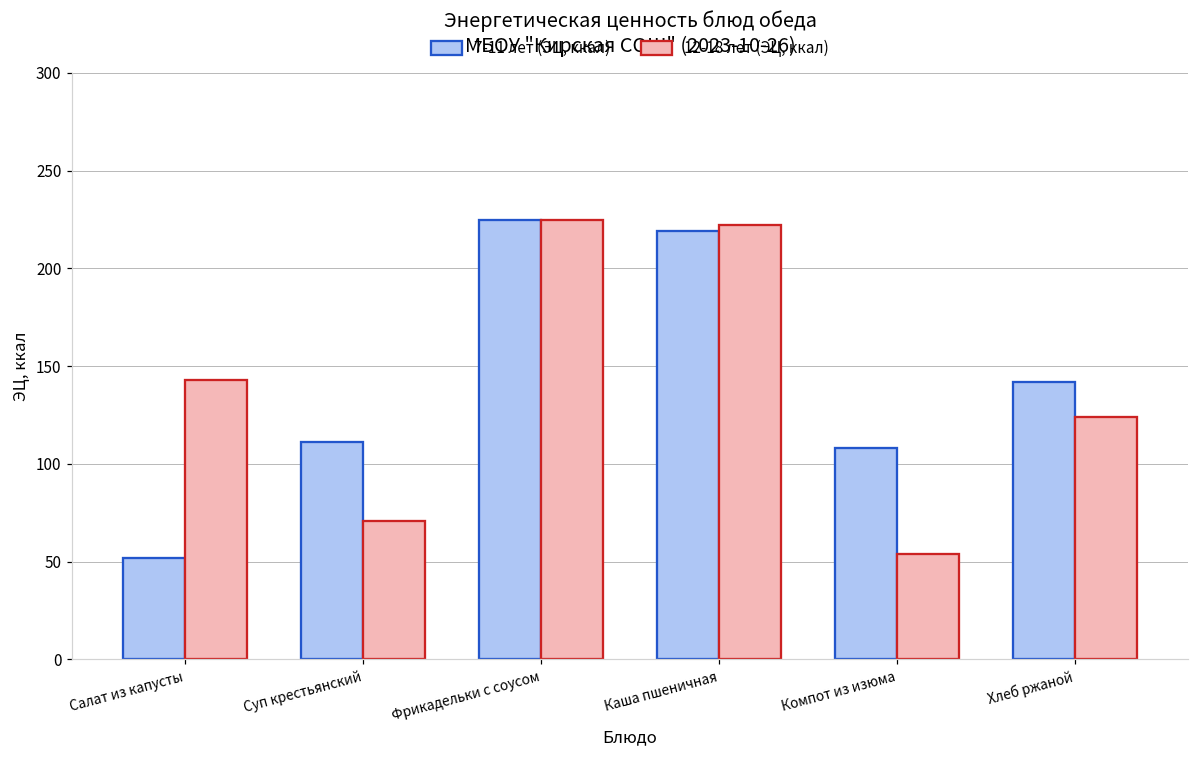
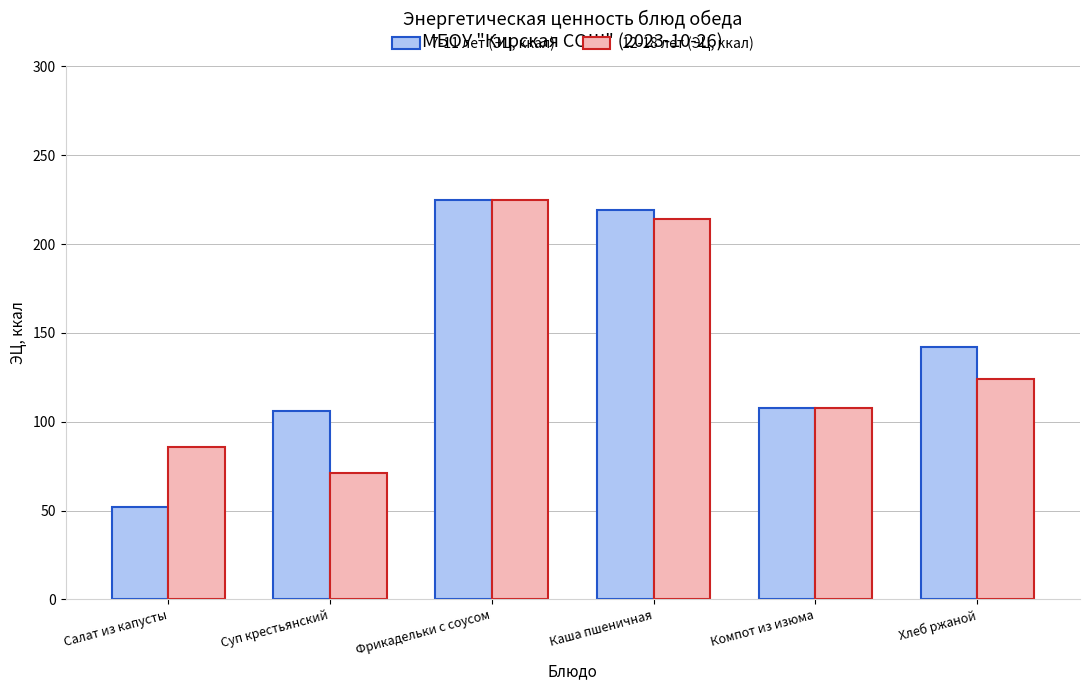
  {
    "7-11 лет (ЭЦ, ккал)": {
      "Салат из капусты": 52,
-     "Суп крестьянский": 111,
+     "Суп крестьянский": 106,
      "Фрикадельки с соусом": 225,
      "Каша пшеничная": 219,
      "Компот из изюма": 108,
      "Хлеб ржаной": 142
    },
    "12-18 лет (ЭЦ, ккал)": {
-     "Салат из капусты": 143,
+     "Салат из капусты": 86,
      "Суп крестьянский": 71,
      "Фрикадельки с соусом": 225,
-     "Каша пшеничная": 222,
-     "Компот из изюма": 54,
+     "Каша пшеничная": 214,
+     "Компот из изюма": 108,
      "Хлеб ржаной": 124
    }
  }
